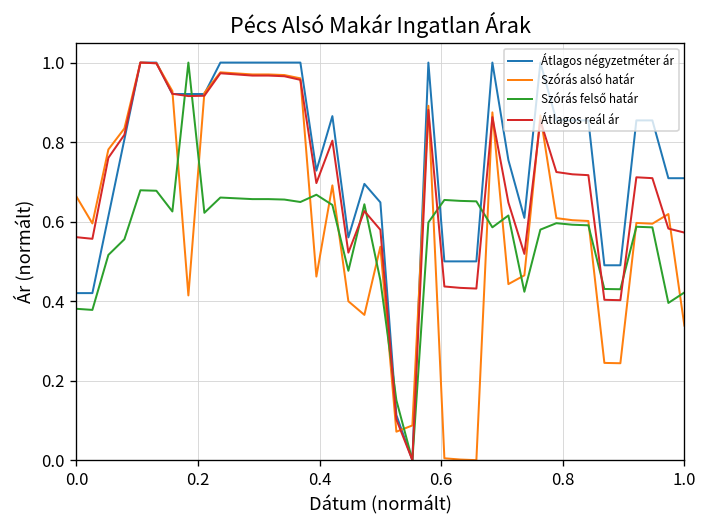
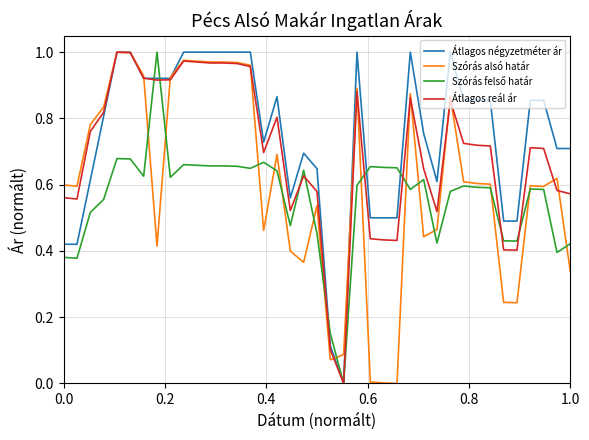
  {
    "Átlagos négyzetméter ár": {
      "0.0": 0.42,
      "1.0": 0.71
    },
    "Szórás alsó határ": {
-     "0.0": 0.66,
+     "0.0": 0.60,
      "1.0": 0.34
    },
    "Szórás felső határ": {
      "0.0": 0.38,
      "1.0": 0.42
    },
    "Átlagos reál ár": {
      "0.0": 0.56,
      "1.0": 0.57
    }
  }
